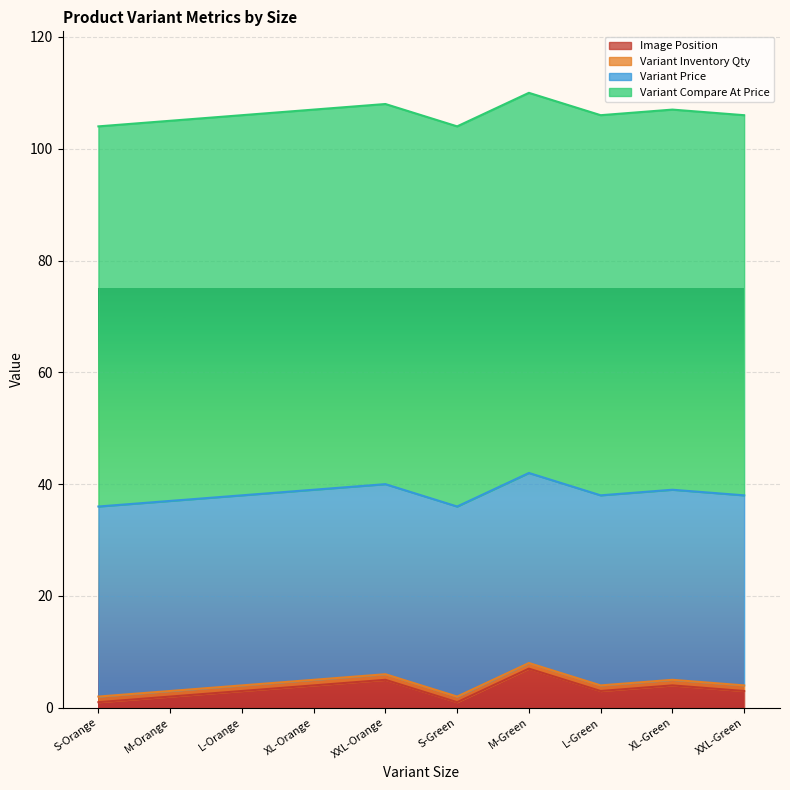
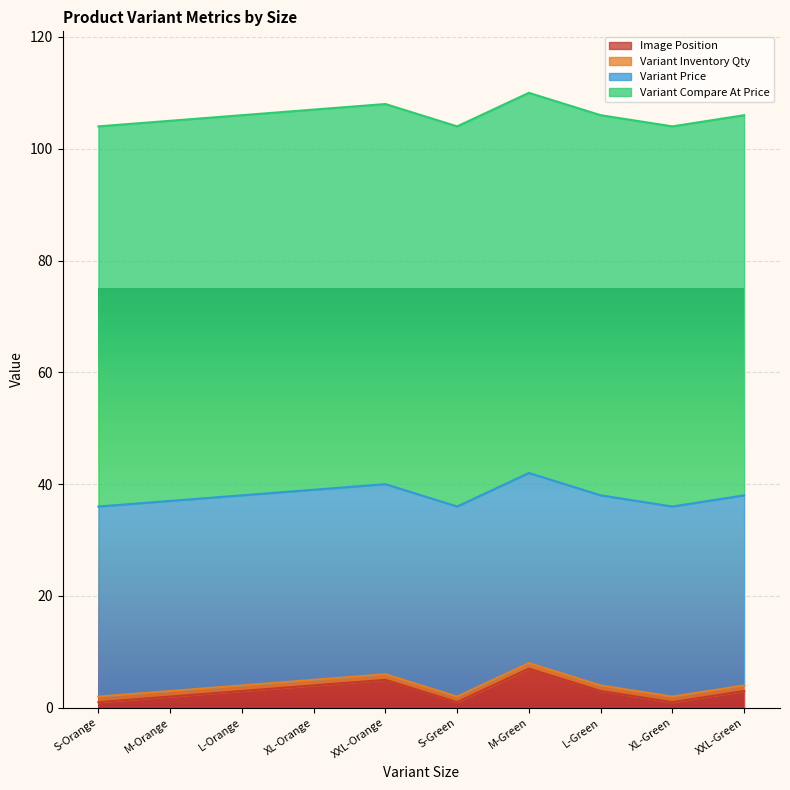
  {
    "Image Position": {
      "S-Orange": 1,
      "M-Orange": 2,
      "L-Orange": 3,
      "XL-Orange": 4,
      "XXL-Orange": 5,
      "S-Green": 1,
      "M-Green": 7,
      "L-Green": 3,
-     "XL-Green": 4,
+     "XL-Green": 1,
      "XXL-Green": 3
    },
    "Variant Inventory Qty": {
      "S-Orange": 1,
      "M-Orange": 1,
      "L-Orange": 1,
      "XL-Orange": 1,
      "XXL-Orange": 1,
      "S-Green": 1,
      "M-Green": 1,
      "L-Green": 1,
      "XL-Green": 1,
      "XXL-Green": 1
    },
    "Variant Price": {
      "S-Orange": 34,
      "M-Orange": 34,
      "L-Orange": 34,
      "XL-Orange": 34,
      "XXL-Orange": 34,
      "S-Green": 34,
      "M-Green": 34,
      "L-Green": 34,
      "XL-Green": 34,
      "XXL-Green": 34
    },
    "Variant Compare At Price": {
      "S-Orange": 68,
      "M-Orange": 68,
      "L-Orange": 68,
      "XL-Orange": 68,
      "XXL-Orange": 68,
      "S-Green": 68,
      "M-Green": 68,
      "L-Green": 68,
      "XL-Green": 68,
      "XXL-Green": 68
    }
  }
